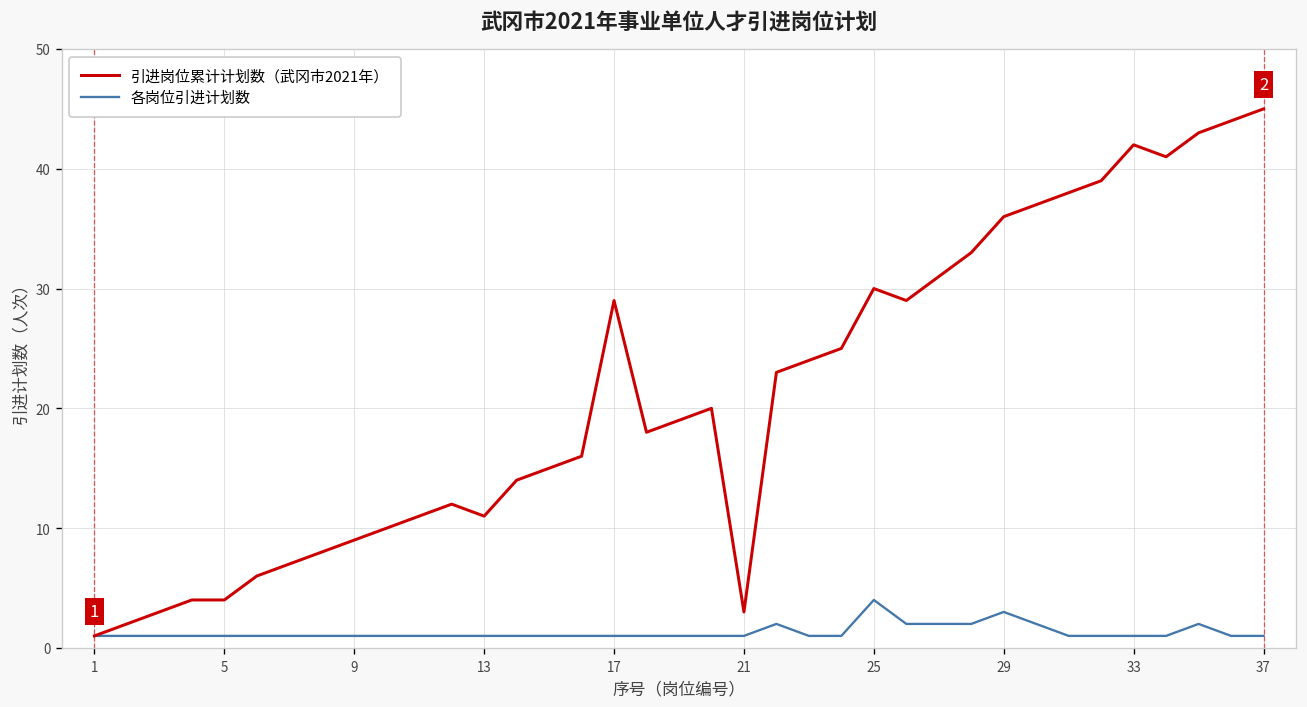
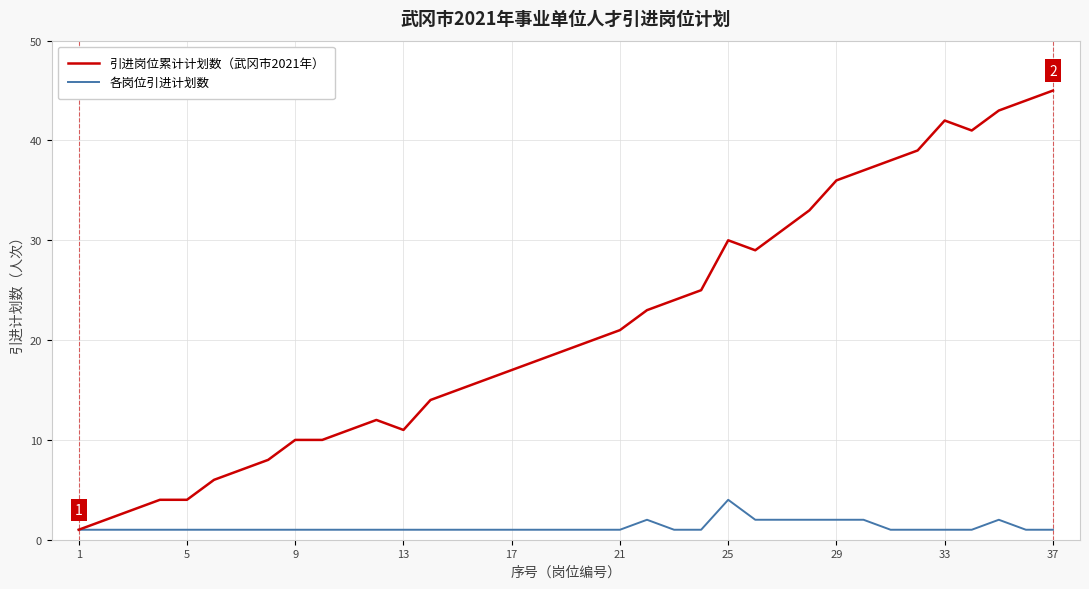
  {
    "引进岗位累计计划数（武冈市2021年）": {
      "5": 4,
-     "9": 9,
+     "9": 10,
      "13": 11,
-     "17": 29,
-     "21": 3,
+     "17": 17,
+     "21": 21,
      "25": 30,
      "29": 36,
      "33": 42
    },
    "各岗位引进计划数": {
      "5": 1,
      "9": 1,
      "13": 1,
      "17": 1,
      "21": 1,
      "25": 4,
-     "29": 3,
+     "29": 2,
      "33": 1,
      "37": 1
    }
  }
